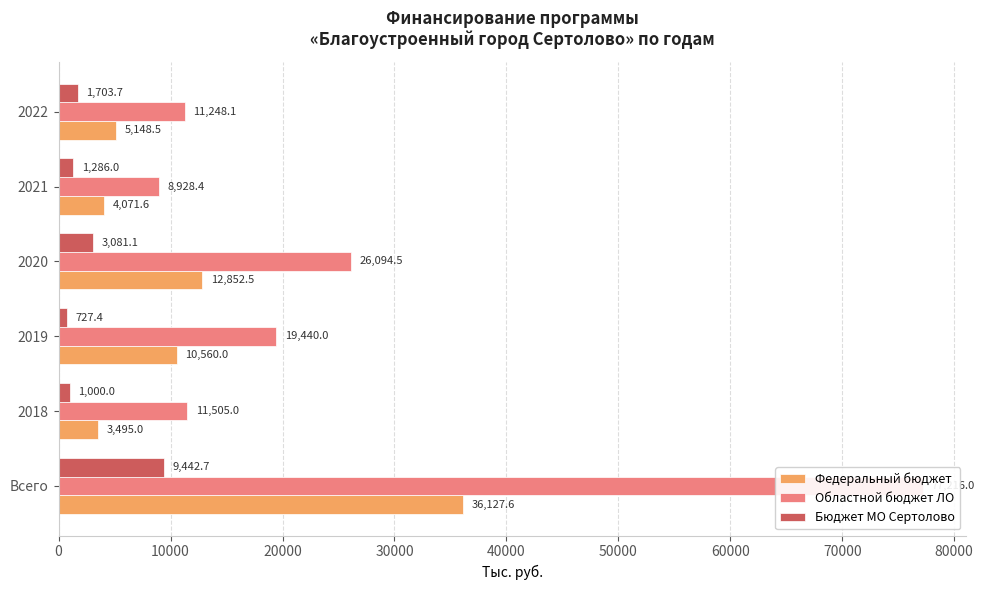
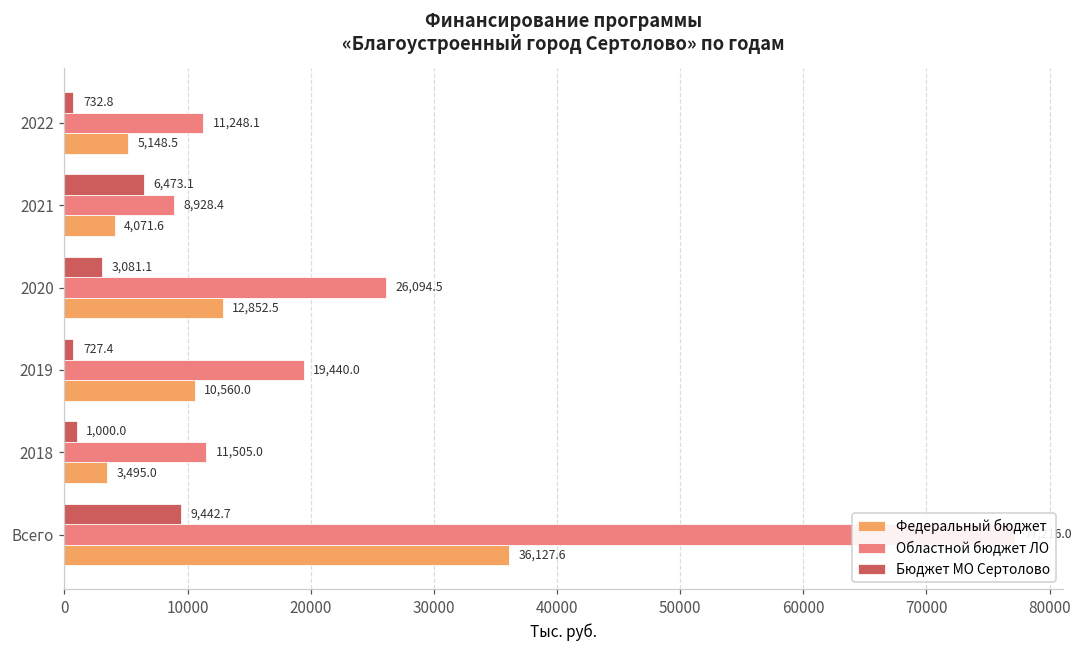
  {
    "Бюджет МО Сертолово": {
-     "2022": "1,703.7",
-     "2021": "1,286.0",
+     "2022": "732.8",
+     "2021": "6,473.1",
      "2020": "3,081.1",
      "2019": "727.4",
      "2018": "1,000.0",
      "Всего": "9,442.7"
    }
  }
